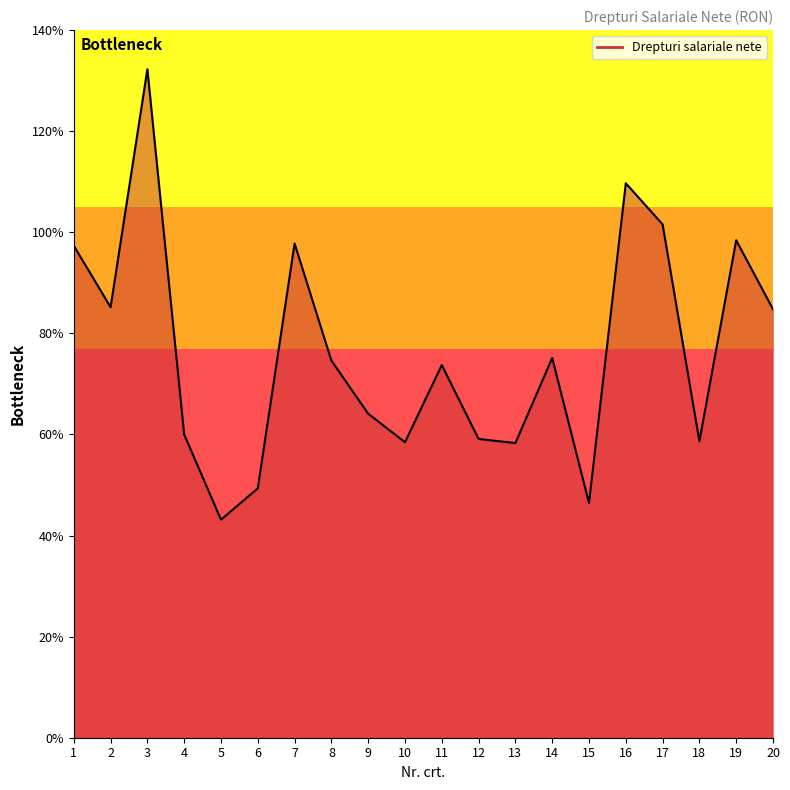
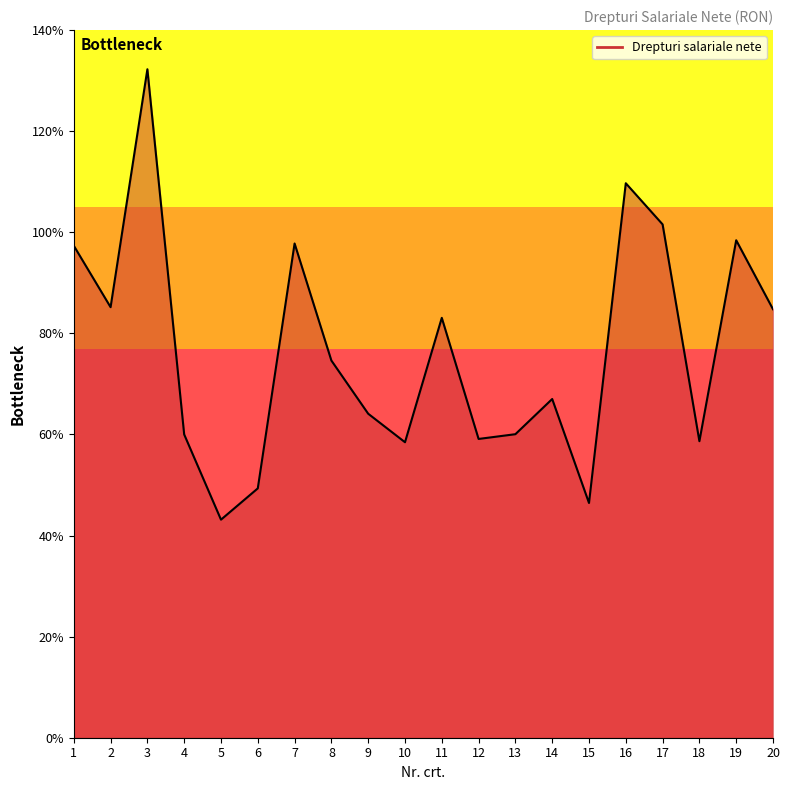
  {
    "1": "97%",
    "2": "85%",
    "3": "132%",
    "4": "60%",
    "5": "43%",
    "6": "49%",
    "7": "98%",
    "8": "75%",
    "9": "64%",
    "10": "58%",
-   "11": "74%",
+   "11": "83%",
    "12": "59%",
-   "13": "58%",
-   "14": "75%",
+   "13": "60%",
+   "14": "67%",
    "15": "46%",
    "16": "110%",
    "17": "102%",
    "18": "59%",
    "19": "98%",
    "20": "85%"
  }
